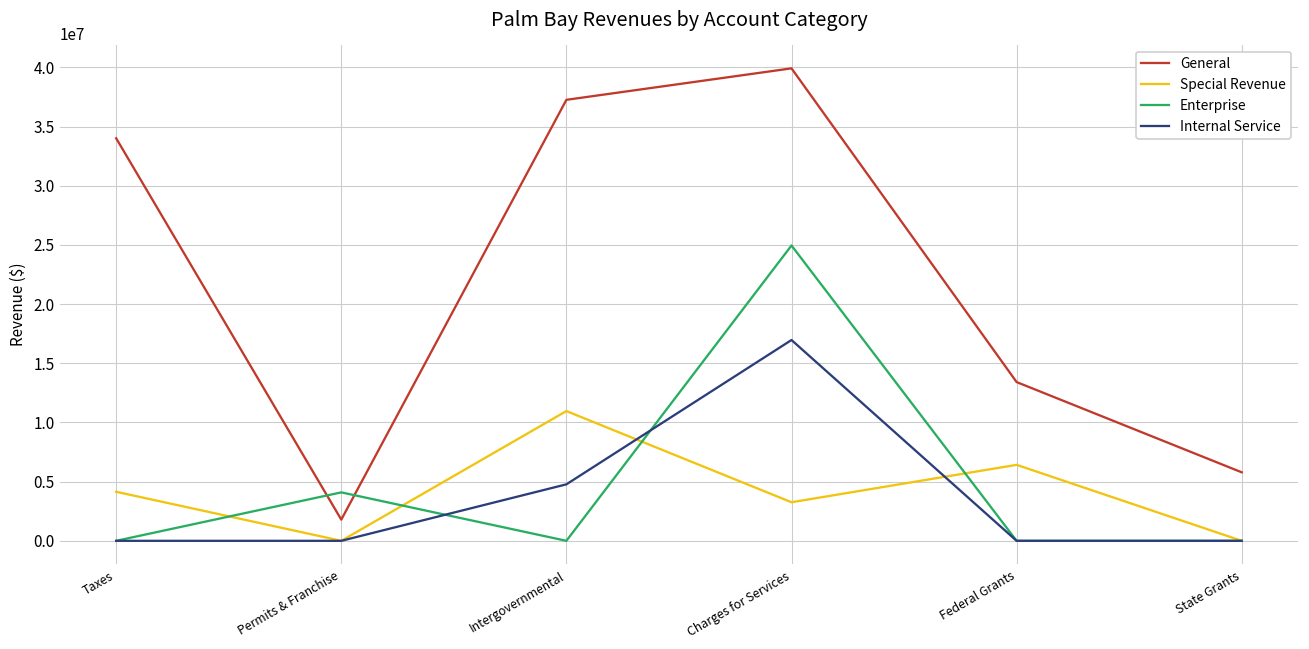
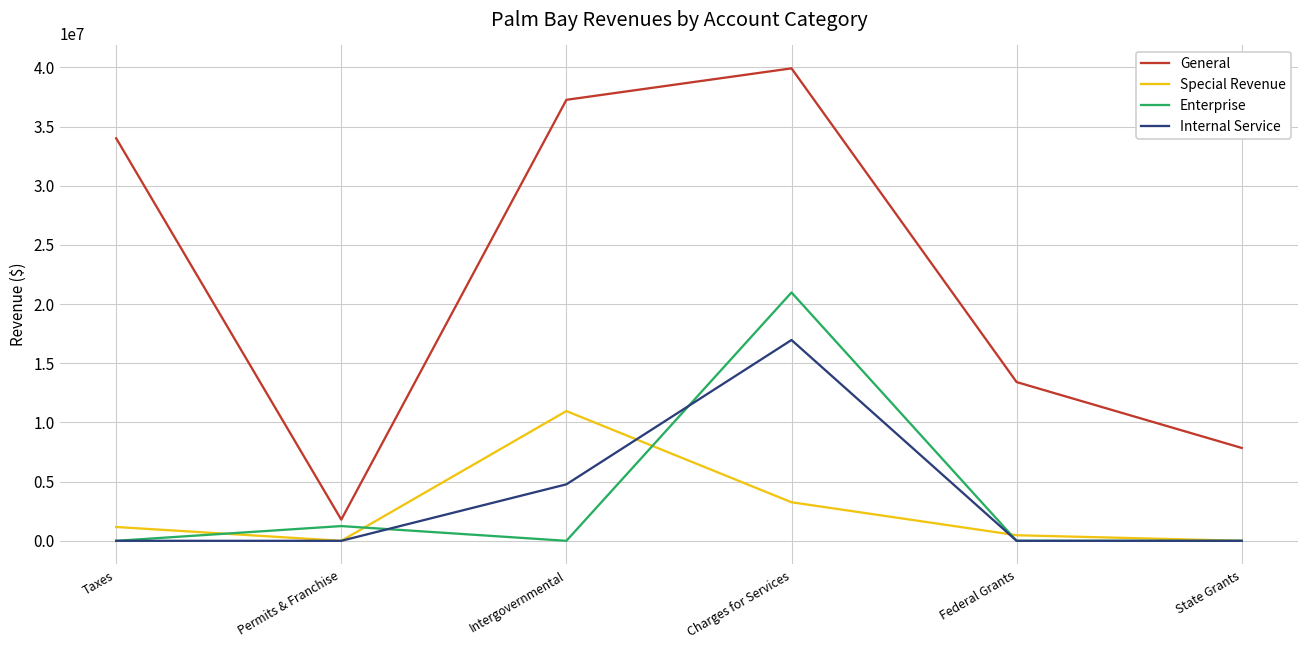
  {
    "General": {
      "Taxes": 34000000,
      "Permits & Franchise": 1800000,
      "Intergovernmental": 37300000,
      "Charges for Services": 39900000,
      "Federal Grants": 13400000,
-     "State Grants": 5800000
+     "State Grants": 7800000
    },
    "Special Revenue": {
-     "Taxes": 4100000,
+     "Taxes": 1200000,
      "Intergovernmental": 11000000,
      "Charges for Services": 3300000,
-     "Federal Grants": 6400000
+     "Federal Grants": 500000
    },
    "Enterprise": {
-     "Permits & Franchise": 4100000,
+     "Permits & Franchise": 1200000,
      "Intergovernmental": 0,
-     "Charges for Services": 25000000
+     "Charges for Services": 21000000
    },
    "Internal Service": {
      "Intergovernmental": 4800000,
      "Charges for Services": 17000000
    }
  }
